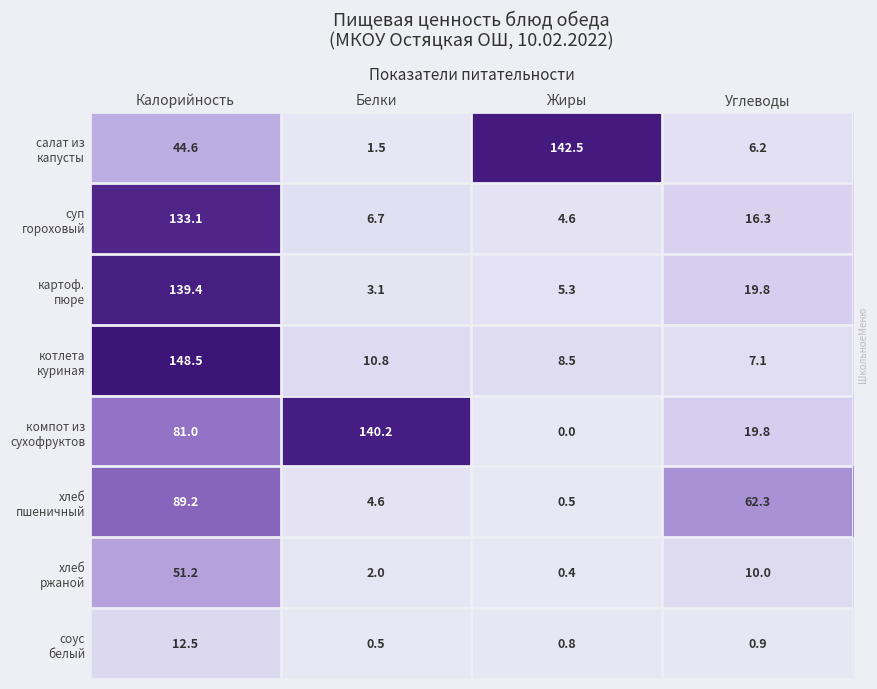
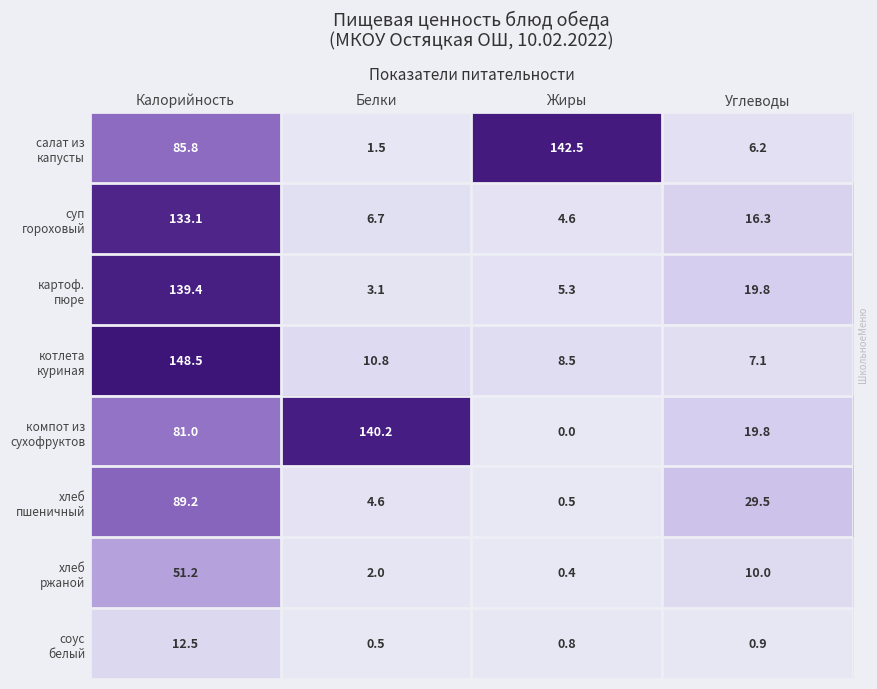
  {
    "салат из капусты": {
-     "Калорийность": 44.6,
+     "Калорийность": 85.8,
      "Белки": 1.5,
      "Жиры": 142.5,
      "Углеводы": 6.2
    },
    "суп гороховый": {
      "Калорийность": 133.1,
      "Белки": 6.7,
      "Жиры": 4.6,
      "Углеводы": 16.3
    },
    "картоф. пюре": {
      "Калорийность": 139.4,
      "Белки": 3.1,
      "Жиры": 5.3,
      "Углеводы": 19.8
    },
    "котлета куриная": {
      "Калорийность": 148.5,
      "Белки": 10.8,
      "Жиры": 8.5,
      "Углеводы": 7.1
    },
    "компот из сухофруктов": {
      "Калорийность": 81.0,
      "Белки": 140.2,
      "Жиры": 0.0,
      "Углеводы": 19.8
    },
    "хлеб пшеничный": {
      "Калорийность": 89.2,
      "Белки": 4.6,
      "Жиры": 0.5,
-     "Углеводы": 62.3
+     "Углеводы": 29.5
    },
    "хлеб ржаной": {
      "Калорийность": 51.2,
      "Белки": 2.0,
      "Жиры": 0.4,
      "Углеводы": 10.0
    },
    "соус белый": {
      "Калорийность": 12.5,
      "Белки": 0.5,
      "Жиры": 0.8,
      "Углеводы": 0.9
    }
  }
